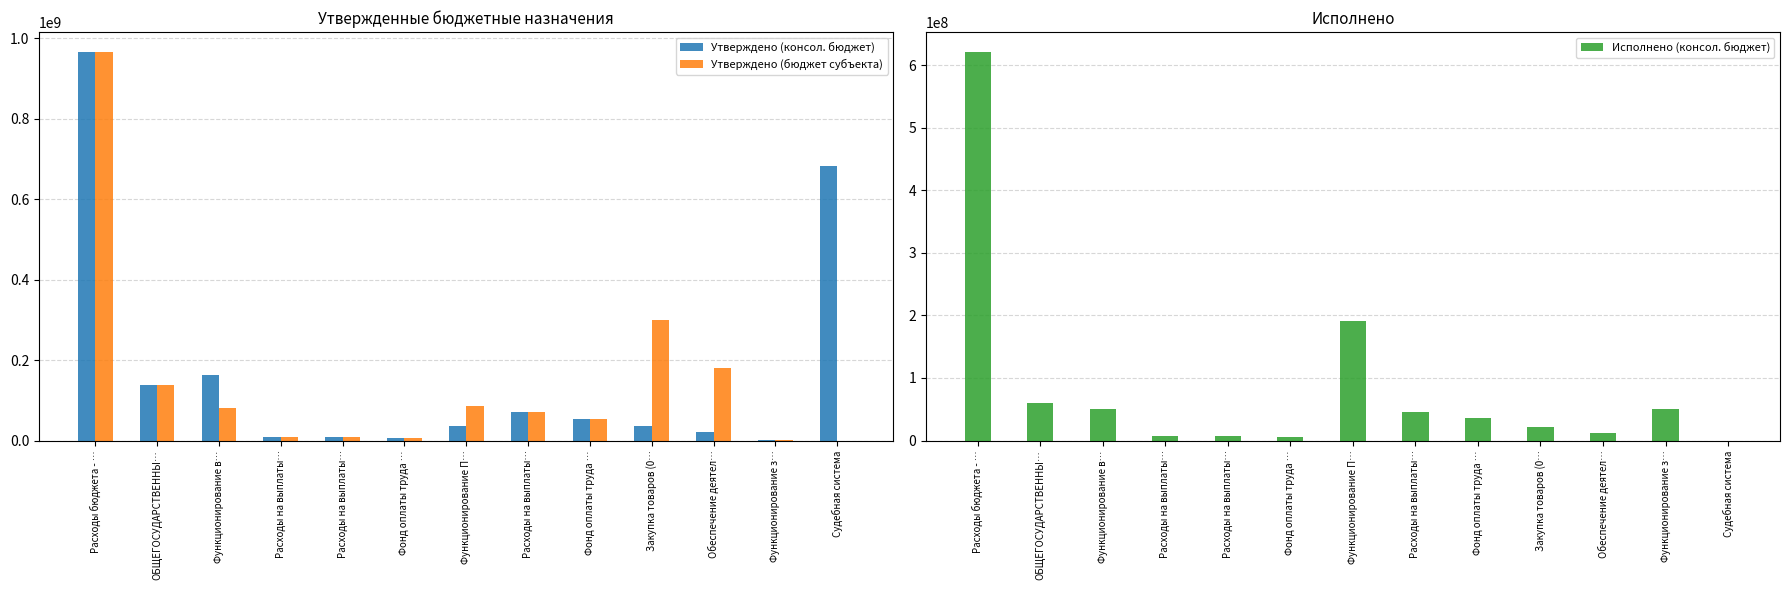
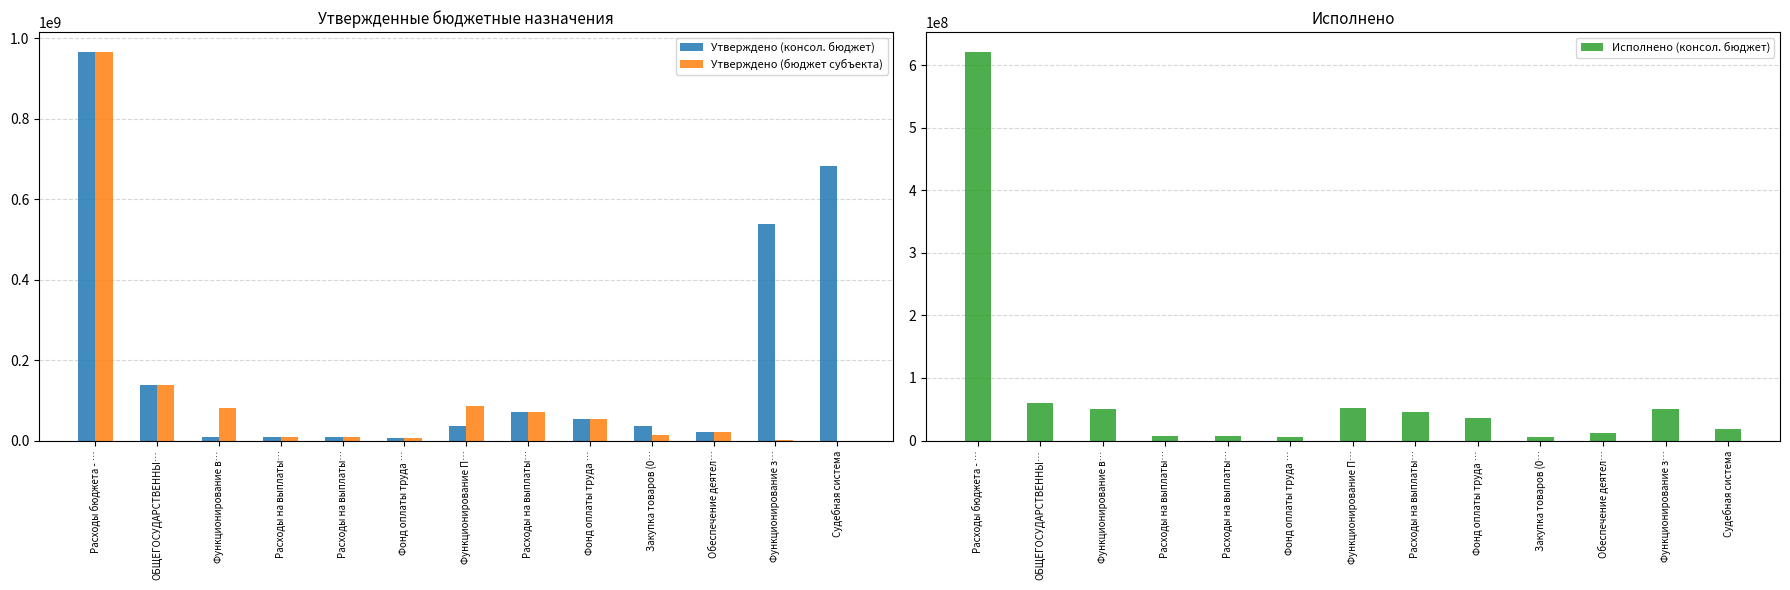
  {
    "Утвержденные бюджетные назначения": {
      "Утверждено (консол. бюджет)": {
        "Расходы бюджета - …": 970000000,
        "ОБЩЕГОСУДАРСТВЕННЫ…": 140000000,
-       "Функционирование в…": 160000000,
+       "Функционирование в…": 10000000,
        "Функционирование П…": 40000000,
        "Закупка товаров (0…": 40000000,
        "Обеспечение деятел…": 20000000,
-       "Функционирование з…": 0,
+       "Функционирование з…": 540000000,
        "Судебная система": 680000000
      },
      "Утверждено (бюджет субъекта)": {
        "Расходы бюджета - …": 970000000,
        "ОБЩЕГОСУДАРСТВЕННЫ…": 140000000,
        "Функционирование в…": 80000000,
        "Функционирование П…": 80000000,
-       "Закупка товаров (0…": 300000000,
-       "Обеспечение деятел…": 180000000
+       "Закупка товаров (0…": 10000000,
+       "Обеспечение деятел…": 20000000
      }
    },
    "Исполнено": {
      "Расходы бюджета - …": 620000000,
      "ОБЩЕГОСУДАРСТВЕННЫ…": 60000000,
      "Функционирование в…": 50000000,
-     "Функционирование П…": 190000000,
-     "Закупка товаров (0…": 20000000,
+     "Функционирование П…": 50000000,
+     "Закупка товаров (0…": 10000000,
      "Обеспечение деятел…": 10000000,
      "Функционирование з…": 50000000,
-     "Судебная система": 0
+     "Судебная система": 20000000
    }
  }
